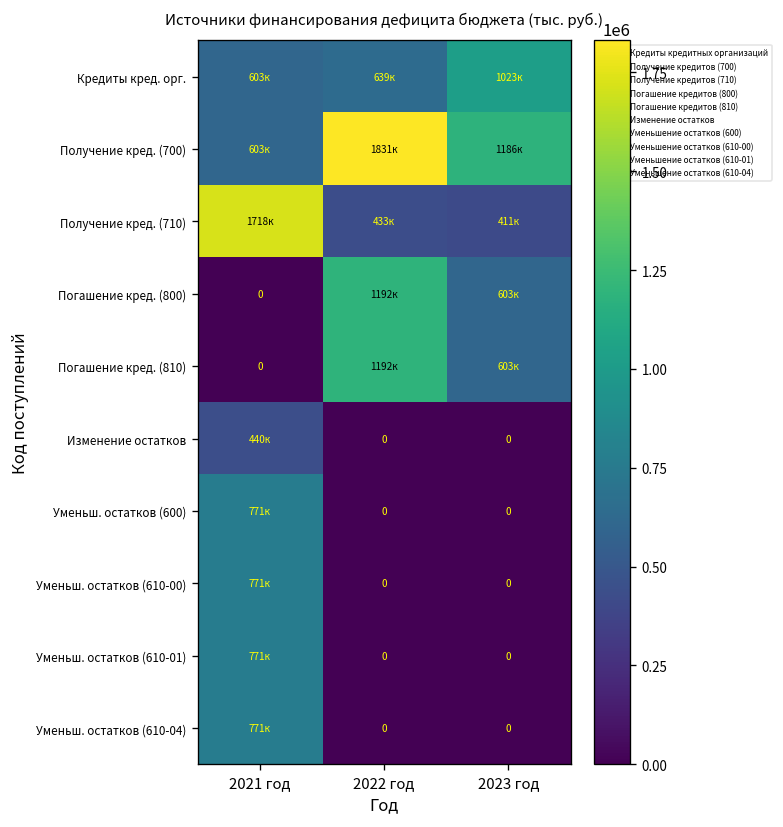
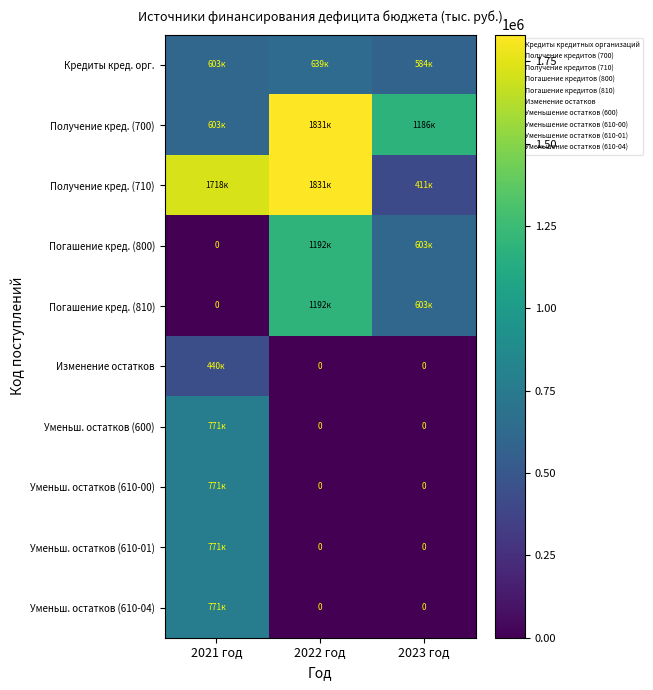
  {
    "Кредиты кред. орг.": {
      "2021 год": "603к",
      "2022 год": "639к",
-     "2023 год": "1023к"
+     "2023 год": "584к"
    },
    "Получение кред. (700)": {
      "2021 год": "603к",
      "2022 год": "1831к",
      "2023 год": "1186к"
    },
    "Получение кред. (710)": {
      "2021 год": "1718к",
-     "2022 год": "433к",
+     "2022 год": "1831к",
      "2023 год": "411к"
    },
    "Погашение кред. (800)": {
      "2021 год": "0",
      "2022 год": "1192к",
      "2023 год": "603к"
    },
    "Погашение кред. (810)": {
      "2021 год": "0",
      "2022 год": "1192к",
      "2023 год": "603к"
    },
    "Изменение остатков": {
      "2021 год": "440к",
      "2022 год": "0",
      "2023 год": "0"
    },
    "Уменьш. остатков (600)": {
      "2021 год": "771к",
      "2022 год": "0",
      "2023 год": "0"
    },
    "Уменьш. остатков (610-00)": {
      "2021 год": "771к",
      "2022 год": "0",
      "2023 год": "0"
    },
    "Уменьш. остатков (610-01)": {
      "2021 год": "771к",
      "2022 год": "0",
      "2023 год": "0"
    },
    "Уменьш. остатков (610-04)": {
      "2021 год": "771к",
      "2022 год": "0",
      "2023 год": "0"
    }
  }
